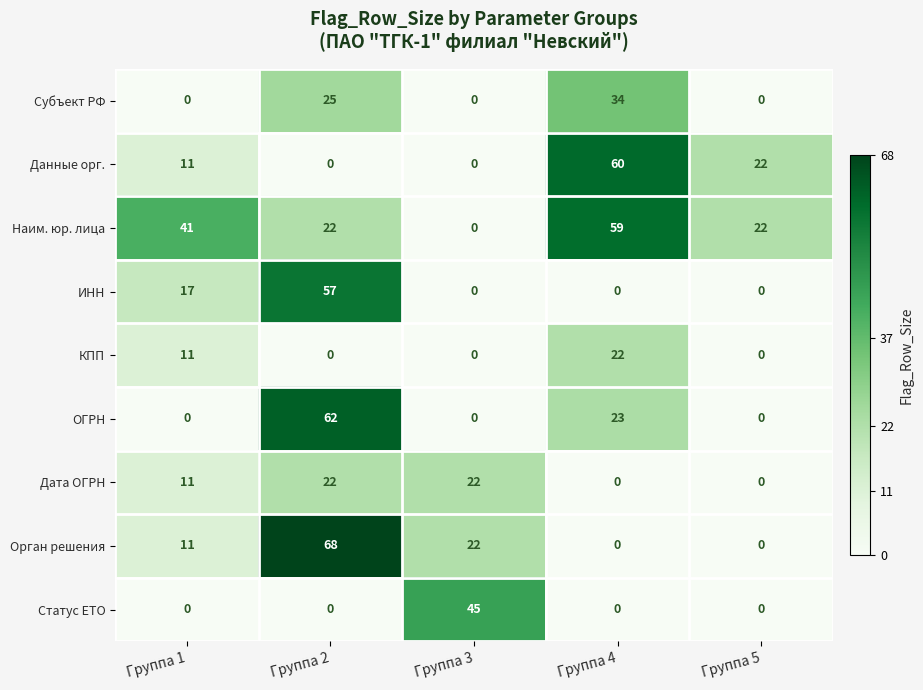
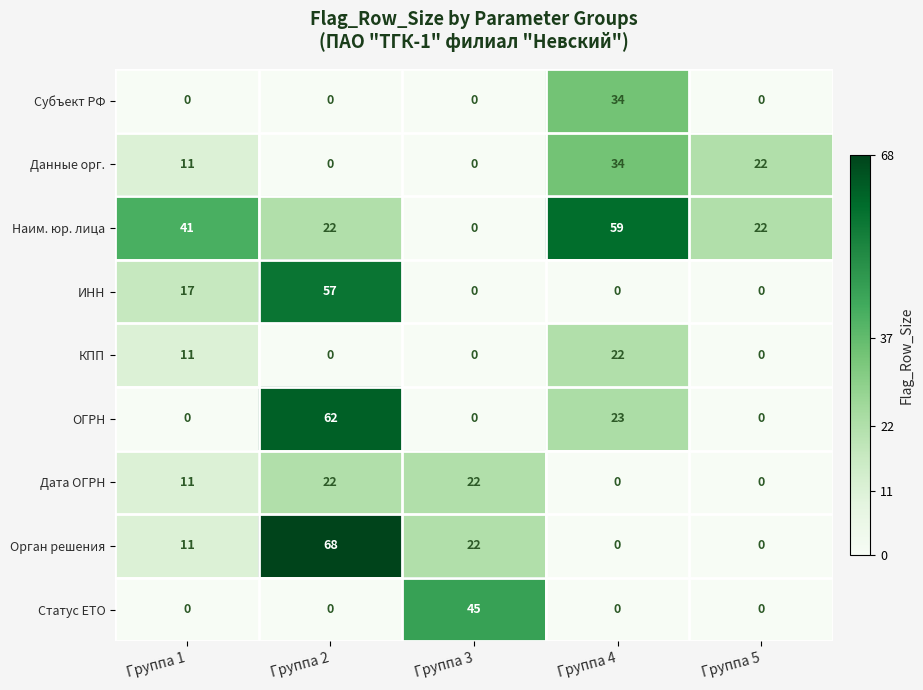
  {
    "Субъект РФ": {
      "Группа 1": 0,
-     "Группа 2": 25,
+     "Группа 2": 0,
      "Группа 3": 0,
      "Группа 4": 34,
      "Группа 5": 0
    },
    "Данные орг.": {
      "Группа 1": 11,
      "Группа 2": 0,
      "Группа 3": 0,
-     "Группа 4": 60,
+     "Группа 4": 34,
      "Группа 5": 22
    },
    "Наим. юр. лица": {
      "Группа 1": 41,
      "Группа 2": 22,
      "Группа 3": 0,
      "Группа 4": 59,
      "Группа 5": 22
    },
    "ИНН": {
      "Группа 1": 17,
      "Группа 2": 57,
      "Группа 3": 0,
      "Группа 4": 0,
      "Группа 5": 0
    },
    "КПП": {
      "Группа 1": 11,
      "Группа 2": 0,
      "Группа 3": 0,
      "Группа 4": 22,
      "Группа 5": 0
    },
    "ОГРН": {
      "Группа 1": 0,
      "Группа 2": 62,
      "Группа 3": 0,
      "Группа 4": 23,
      "Группа 5": 0
    },
    "Дата ОГРН": {
      "Группа 1": 11,
      "Группа 2": 22,
      "Группа 3": 22,
      "Группа 4": 0,
      "Группа 5": 0
    },
    "Орган решения": {
      "Группа 1": 11,
      "Группа 2": 68,
      "Группа 3": 22,
      "Группа 4": 0,
      "Группа 5": 0
    },
    "Статус ЕТО": {
      "Группа 1": 0,
      "Группа 2": 0,
      "Группа 3": 45,
      "Группа 4": 0,
      "Группа 5": 0
    }
  }
